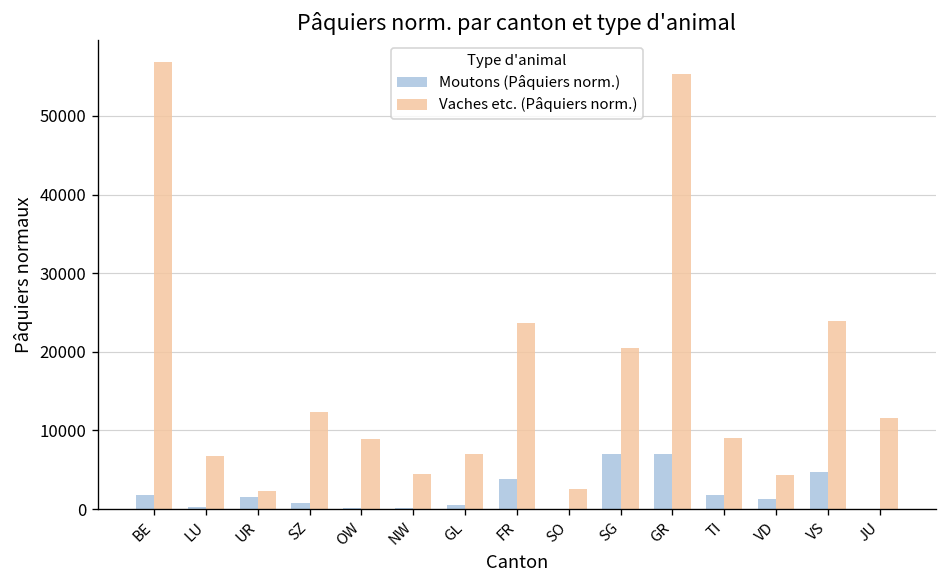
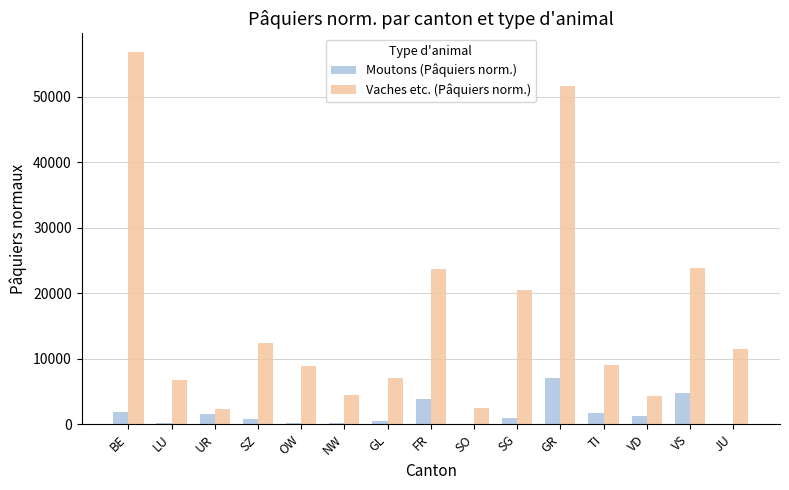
  {
    "Moutons (Pâquiers norm.)": {
      "BE": 2000,
      "UR": 2000,
      "SZ": 1000,
      "GL": 0,
      "FR": 4000,
-     "SG": 7000,
+     "SG": 1000,
      "GR": 7000,
      "TI": 2000,
      "VD": 1000,
      "VS": 5000
    },
    "Vaches etc. (Pâquiers norm.)": {
      "BE": 57000,
      "LU": 7000,
      "UR": 2000,
      "SZ": 12000,
      "OW": 9000,
      "NW": 4000,
      "GL": 7000,
      "FR": 24000,
      "SO": 3000,
      "SG": 20000,
-     "GR": 55000,
+     "GR": 52000,
      "TI": 9000,
      "VD": 4000,
      "VS": 24000,
      "JU": 12000
    }
  }
